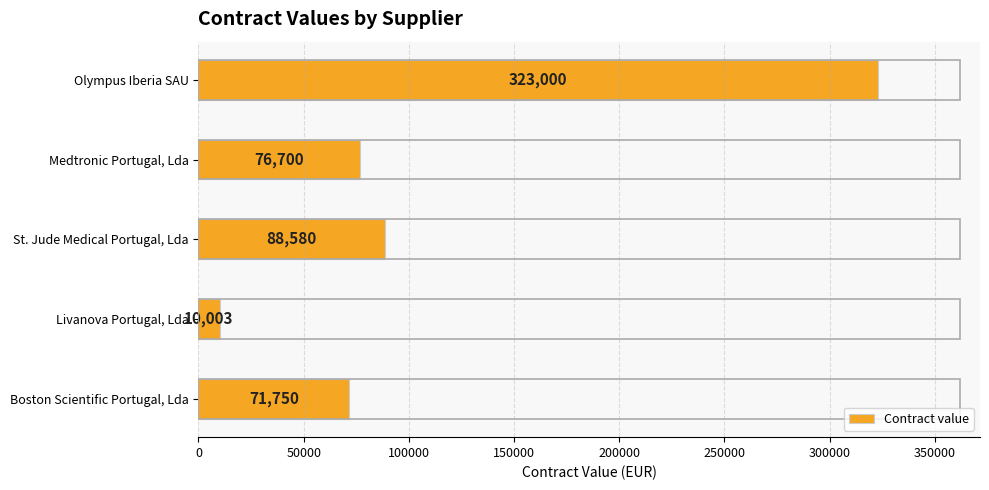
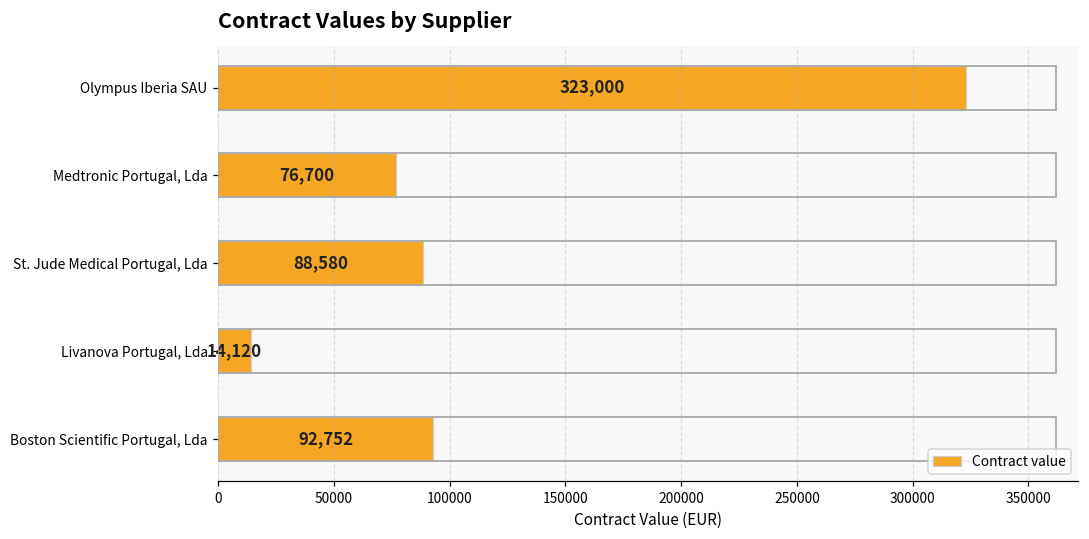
  {
    "Olympus Iberia SAU": "323,000",
    "Medtronic Portugal, Lda": "76,700",
    "St. Jude Medical Portugal, Lda": "88,580",
-   "Livanova Portugal, Lda": "10,003",
-   "Boston Scientific Portugal, Lda": "71,750"
+   "Livanova Portugal, Lda": "14,120",
+   "Boston Scientific Portugal, Lda": "92,752"
  }
